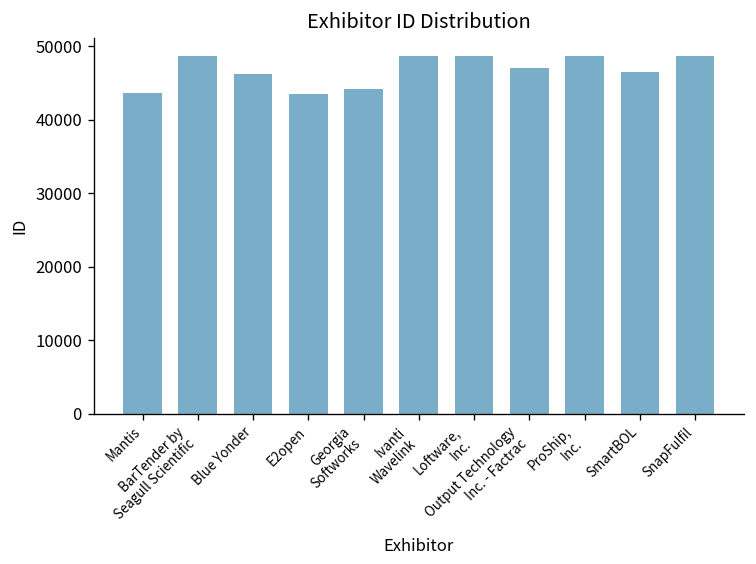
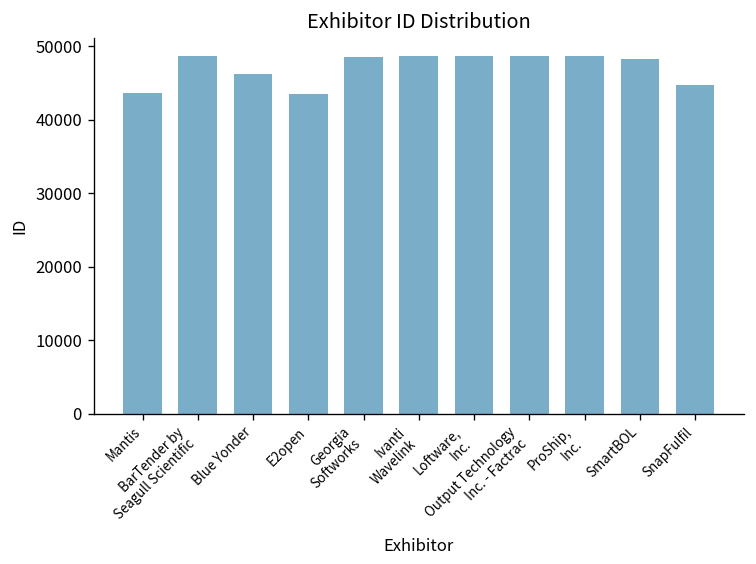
  {
    "Mantis": 44000,
    "BarTender by Seagull Scientific": 49000,
    "Blue Yonder": 46000,
    "E2open": 43000,
-   "Georgia Softworks": 44000,
+   "Georgia Softworks": 49000,
    "Ivanti Wavelink": 49000,
    "Loftware, Inc.": 49000,
-   "Output Technology Inc. - Factrac": 47000,
+   "Output Technology Inc. - Factrac": 49000,
    "ProShip, Inc.": 49000,
-   "SmartBOL": 46000,
-   "SnapFulfil": 49000
+   "SmartBOL": 48000,
+   "SnapFulfil": 45000
  }
